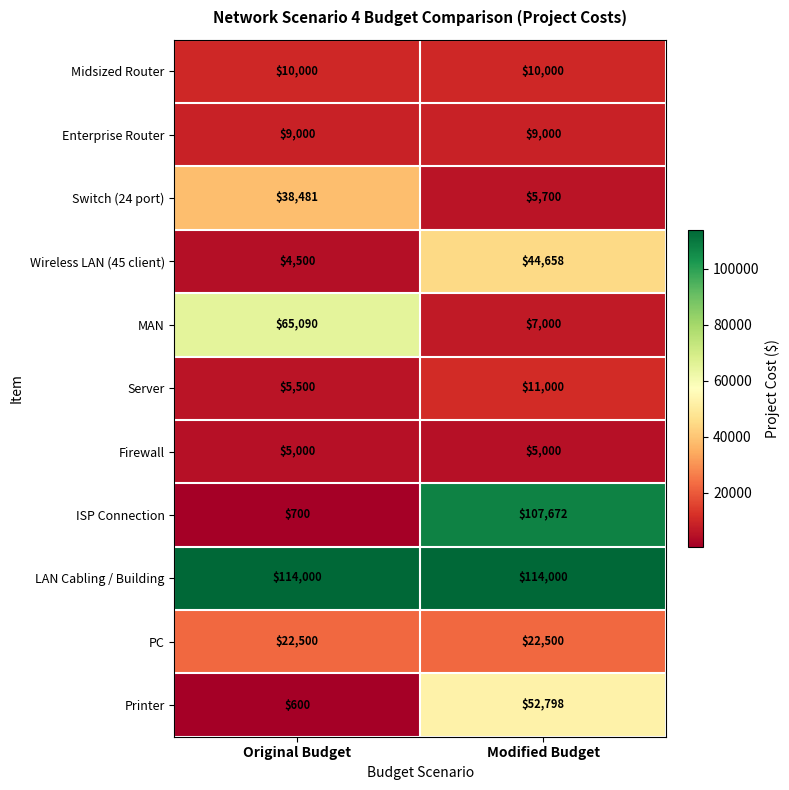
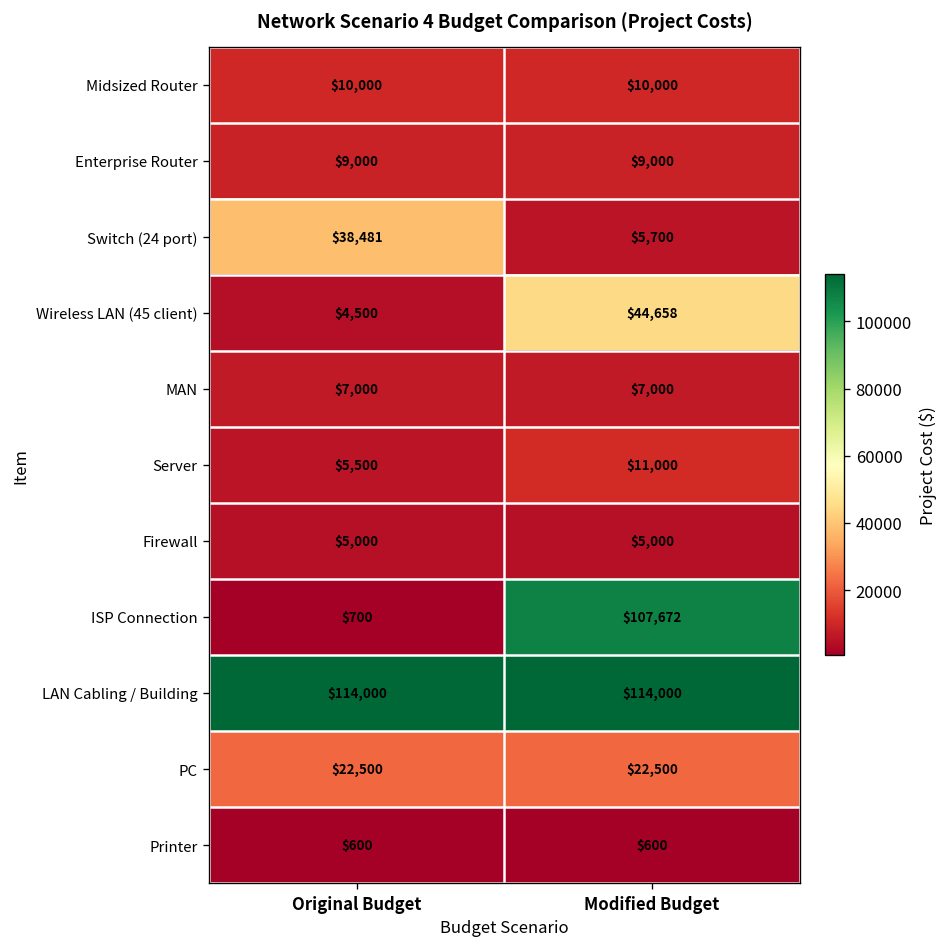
  {
    "Midsized Router": {
      "Original Budget": "$10,000",
      "Modified Budget": "$10,000"
    },
    "Enterprise Router": {
      "Original Budget": "$9,000",
      "Modified Budget": "$9,000"
    },
    "Switch (24 port)": {
      "Original Budget": "$38,481",
      "Modified Budget": "$5,700"
    },
    "Wireless LAN (45 client)": {
      "Original Budget": "$4,500",
      "Modified Budget": "$44,658"
    },
    "MAN": {
-     "Original Budget": "$65,090",
+     "Original Budget": "$7,000",
      "Modified Budget": "$7,000"
    },
    "Server": {
      "Original Budget": "$5,500",
      "Modified Budget": "$11,000"
    },
    "Firewall": {
      "Original Budget": "$5,000",
      "Modified Budget": "$5,000"
    },
    "ISP Connection": {
      "Original Budget": "$700",
      "Modified Budget": "$107,672"
    },
    "LAN Cabling / Building": {
      "Original Budget": "$114,000",
      "Modified Budget": "$114,000"
    },
    "PC": {
      "Original Budget": "$22,500",
      "Modified Budget": "$22,500"
    },
    "Printer": {
      "Original Budget": "$600",
-     "Modified Budget": "$52,798"
+     "Modified Budget": "$600"
    }
  }
